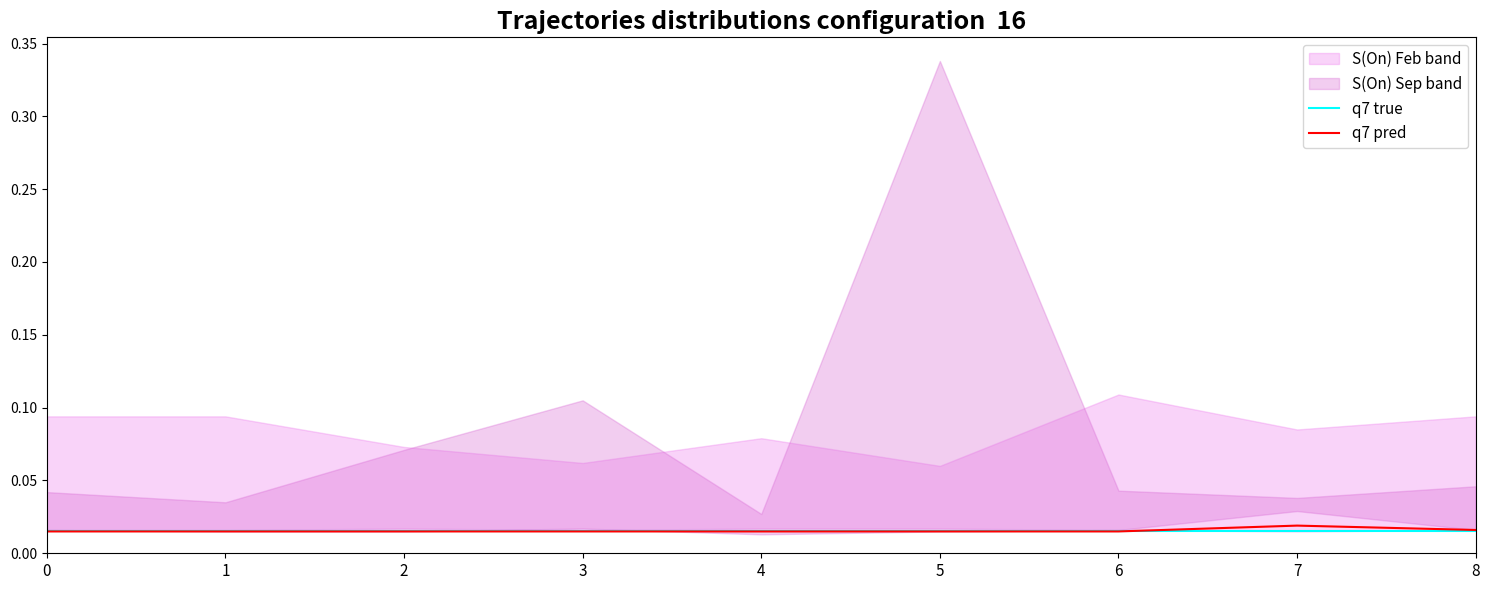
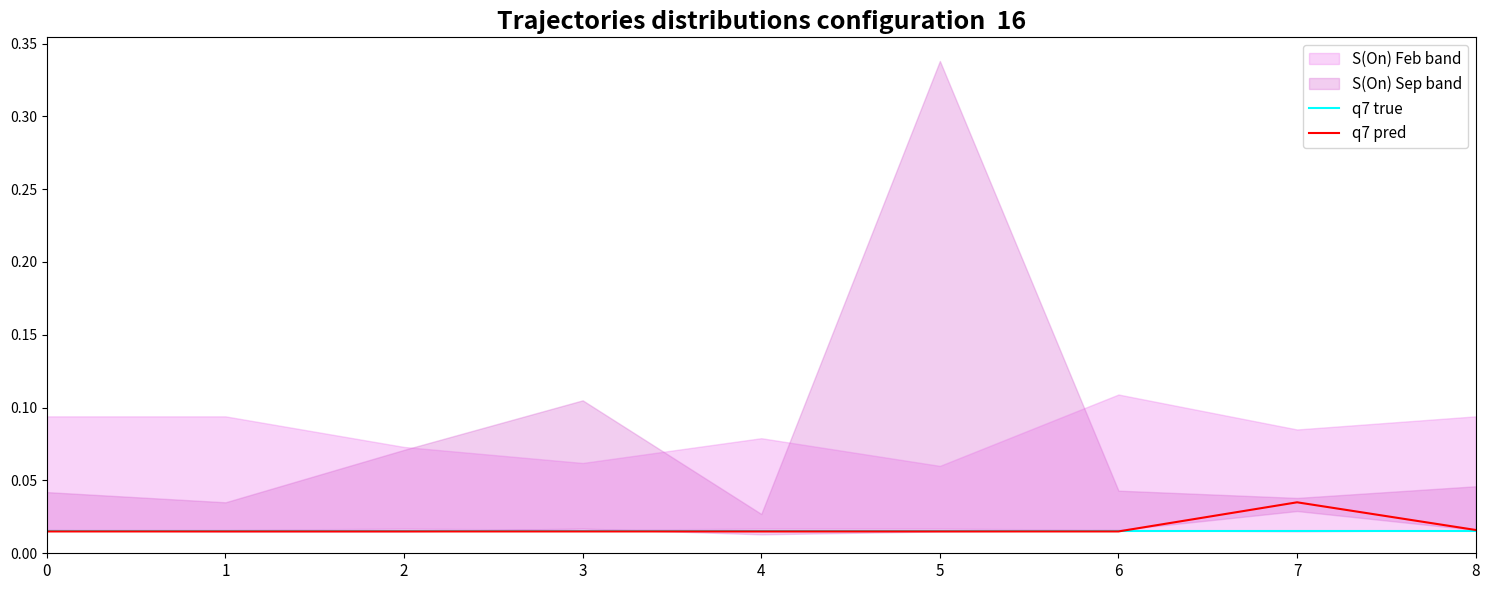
  {
    "q7 true": {
      "7": 0.015
    },
    "q7 pred": {
-     "7": 0.019
+     "7": 0.035
    }
  }
